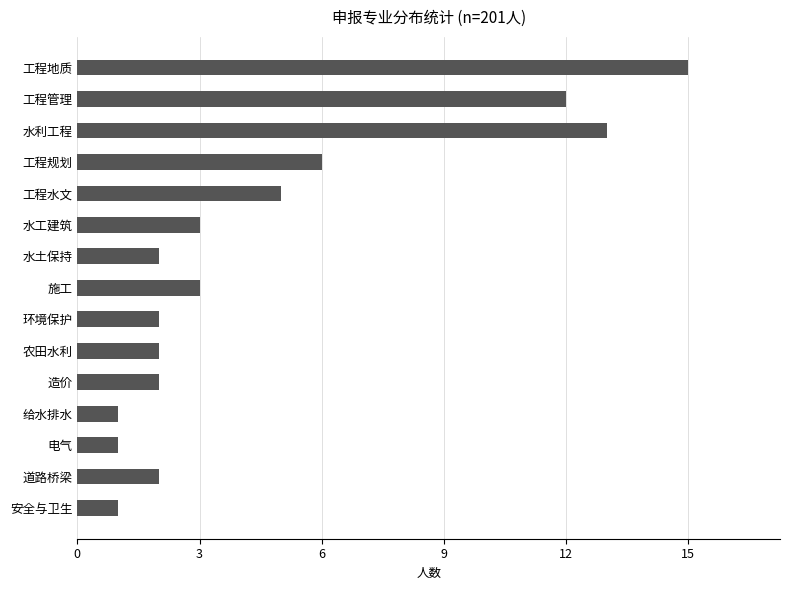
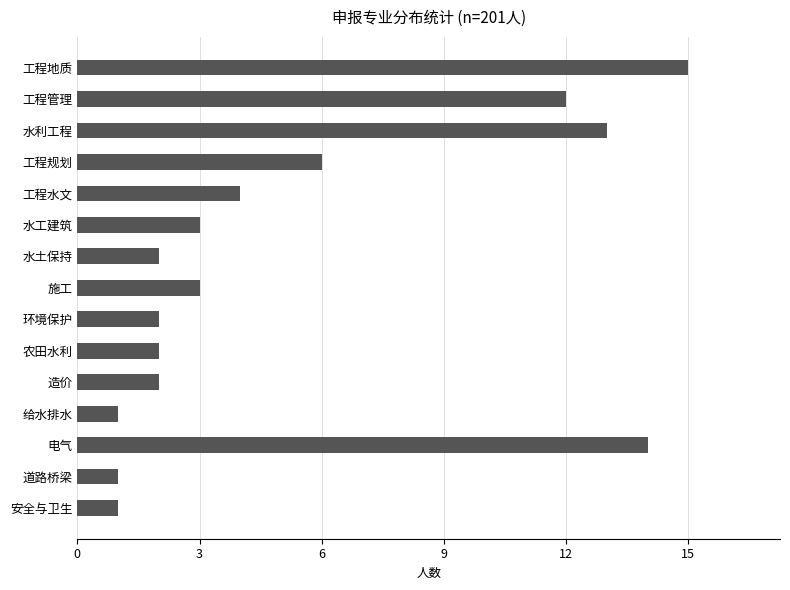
  {
    "工程地质": 15,
    "工程管理": 12,
    "水利工程": 13,
    "工程规划": 6,
-   "工程水文": 5,
+   "工程水文": 4,
    "水工建筑": 3,
    "水土保持": 2,
    "施工": 3,
    "环境保护": 2,
    "农田水利": 2,
    "造价": 2,
    "给水排水": 1,
-   "电气": 1,
-   "道路桥梁": 2,
+   "电气": 14,
+   "道路桥梁": 1,
    "安全与卫生": 1
  }
